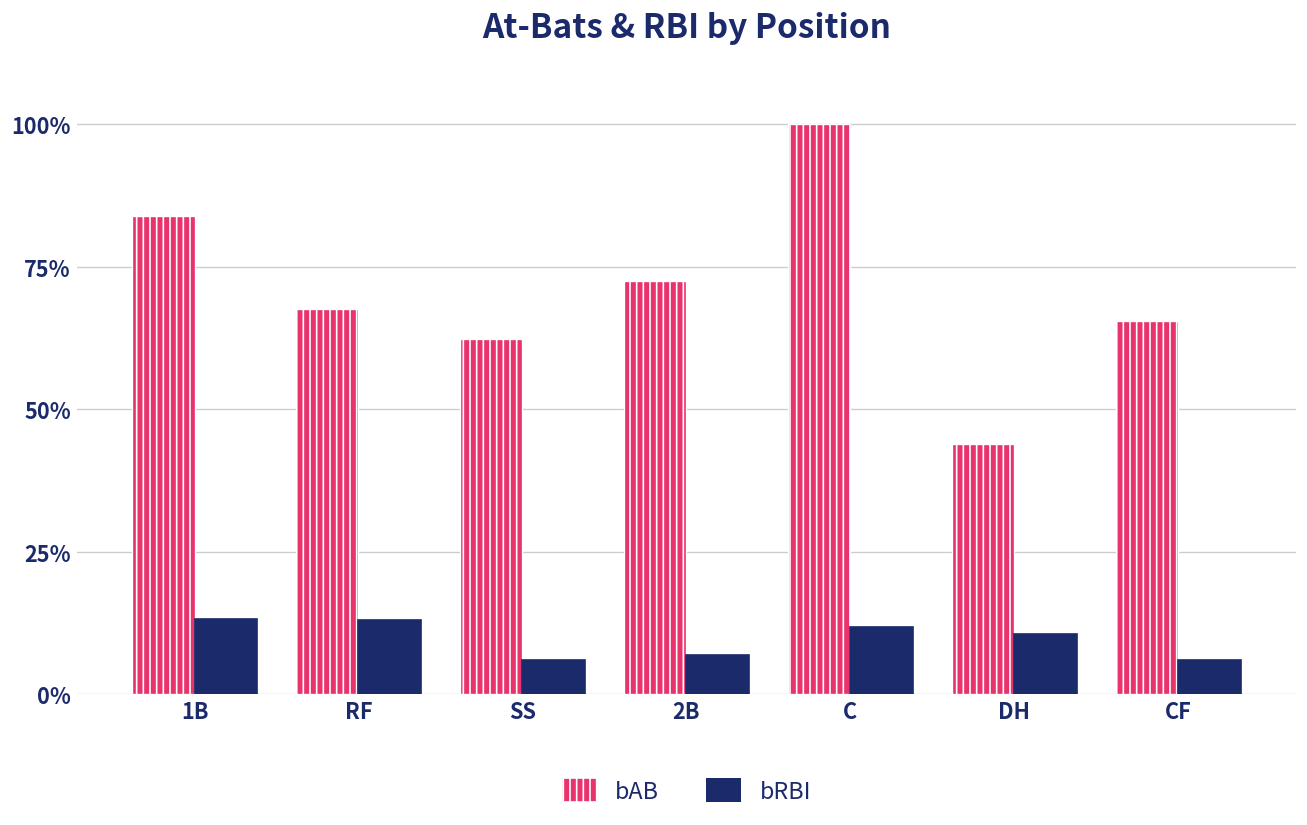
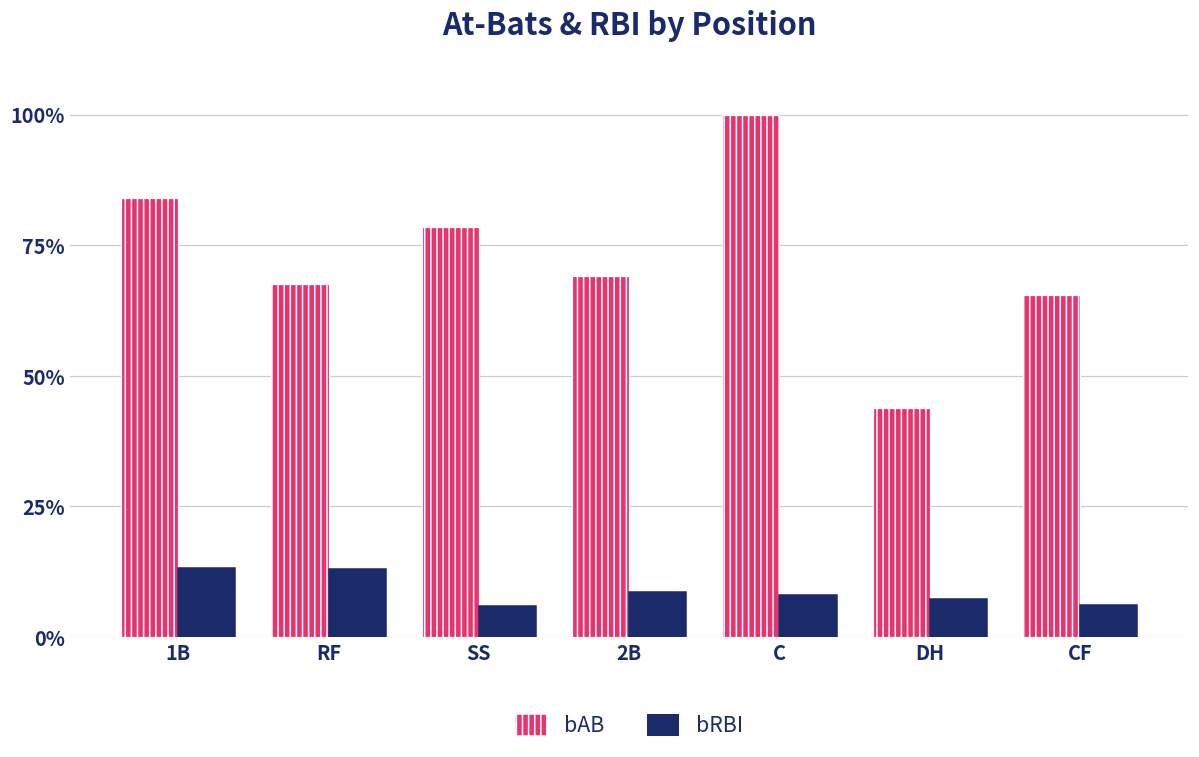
  {
    "bAB": {
      "1B": "84%",
      "RF": "68%",
-     "SS": "62%",
-     "2B": "72%",
+     "SS": "79%",
+     "2B": "69%",
      "C": "100%",
      "DH": "44%",
      "CF": "65%"
    },
    "bRBI": {
      "1B": "13%",
      "RF": "13%",
      "SS": "6%",
-     "2B": "7%",
-     "C": "12%",
-     "DH": "10%",
+     "2B": "9%",
+     "C": "8%",
+     "DH": "7%",
      "CF": "6%"
    }
  }
